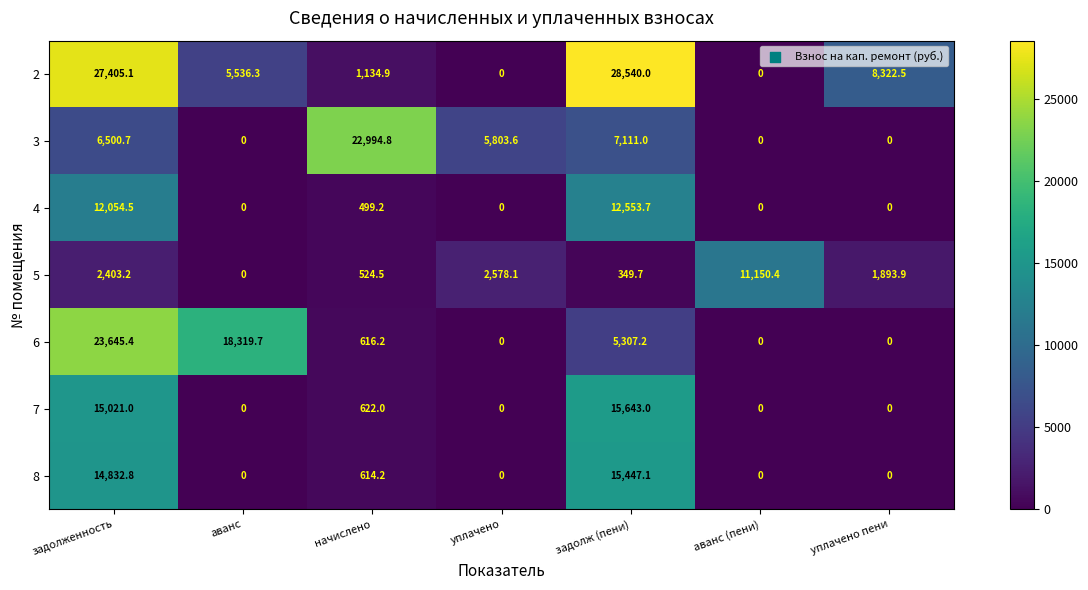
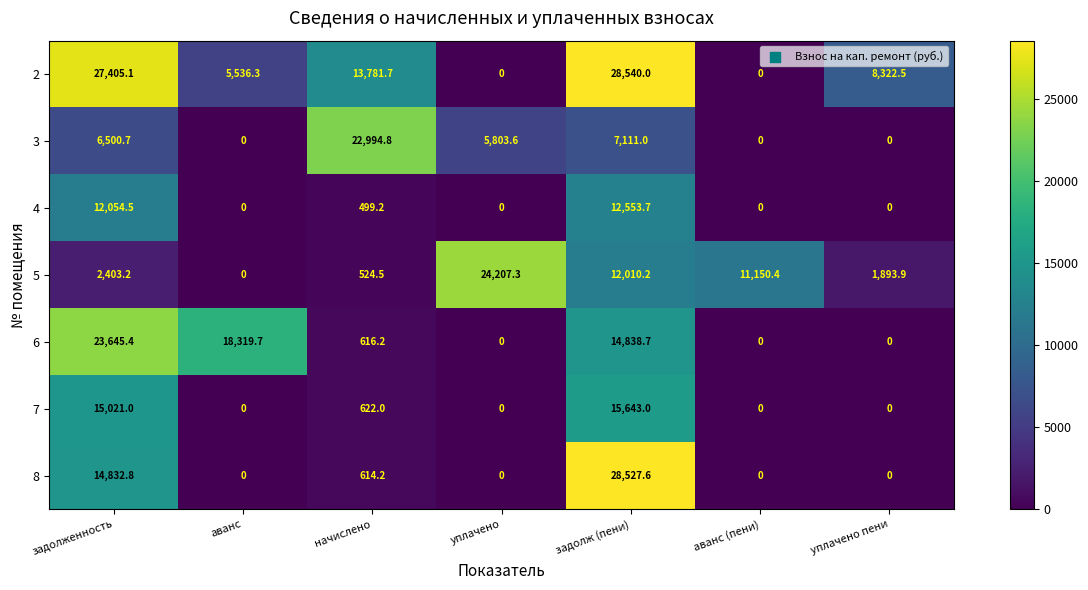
  {
    "2": {
      "задолженность": "27,405.1",
      "аванс": "5,536.3",
-     "начислено": "1,134.9",
+     "начислено": "13,781.7",
      "уплачено": "0",
      "задолж (пени)": "28,540.0",
      "аванс (пени)": "0",
      "уплачено пени": "8,322.5"
    },
    "3": {
      "задолженность": "6,500.7",
      "аванс": "0",
      "начислено": "22,994.8",
      "уплачено": "5,803.6",
      "задолж (пени)": "7,111.0",
      "аванс (пени)": "0",
      "уплачено пени": "0"
    },
    "4": {
      "задолженность": "12,054.5",
      "аванс": "0",
      "начислено": "499.2",
      "уплачено": "0",
      "задолж (пени)": "12,553.7",
      "аванс (пени)": "0",
      "уплачено пени": "0"
    },
    "5": {
      "задолженность": "2,403.2",
      "аванс": "0",
      "начислено": "524.5",
-     "уплачено": "2,578.1",
-     "задолж (пени)": "349.7",
+     "уплачено": "24,207.3",
+     "задолж (пени)": "12,010.2",
      "аванс (пени)": "11,150.4",
      "уплачено пени": "1,893.9"
    },
    "6": {
      "задолженность": "23,645.4",
      "аванс": "18,319.7",
      "начислено": "616.2",
      "уплачено": "0",
-     "задолж (пени)": "5,307.2",
+     "задолж (пени)": "14,838.7",
      "аванс (пени)": "0",
      "уплачено пени": "0"
    },
    "7": {
      "задолженность": "15,021.0",
      "аванс": "0",
      "начислено": "622.0",
      "уплачено": "0",
      "задолж (пени)": "15,643.0",
      "аванс (пени)": "0",
      "уплачено пени": "0"
    },
    "8": {
      "задолженность": "14,832.8",
      "аванс": "0",
      "начислено": "614.2",
      "уплачено": "0",
-     "задолж (пени)": "15,447.1",
+     "задолж (пени)": "28,527.6",
      "аванс (пени)": "0",
      "уплачено пени": "0"
    }
  }
